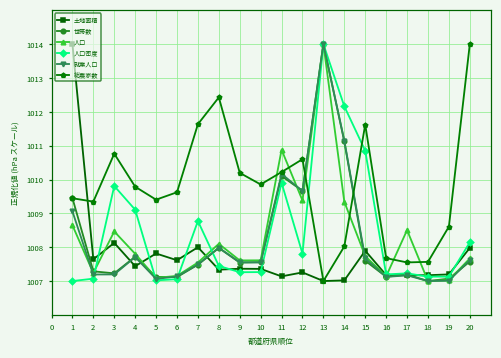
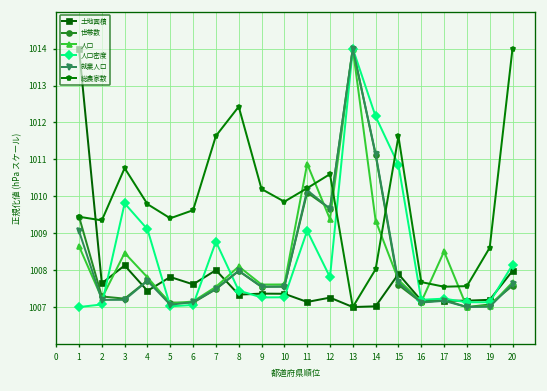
  {
    "人口": {
      "1": 1008.6,
      "3": 1008.5,
      "4": 1007.8,
      "8": 1008.1,
      "11": 1010.9,
      "12": 1009.4,
      "14": 1009.3,
      "17": 1008.5
    },
    "人口密度": {
      "1": 1007.0,
      "2": 1007.1,
      "3": 1009.8,
      "4": 1009.1,
      "7": 1008.8,
      "8": 1007.4,
      "9": 1007.3,
      "10": 1007.3,
-     "11": 1009.9,
+     "11": 1009.1,
      "12": 1007.8,
      "14": 1012.2,
      "15": 1010.8,
      "20": 1008.1
    }
  }
